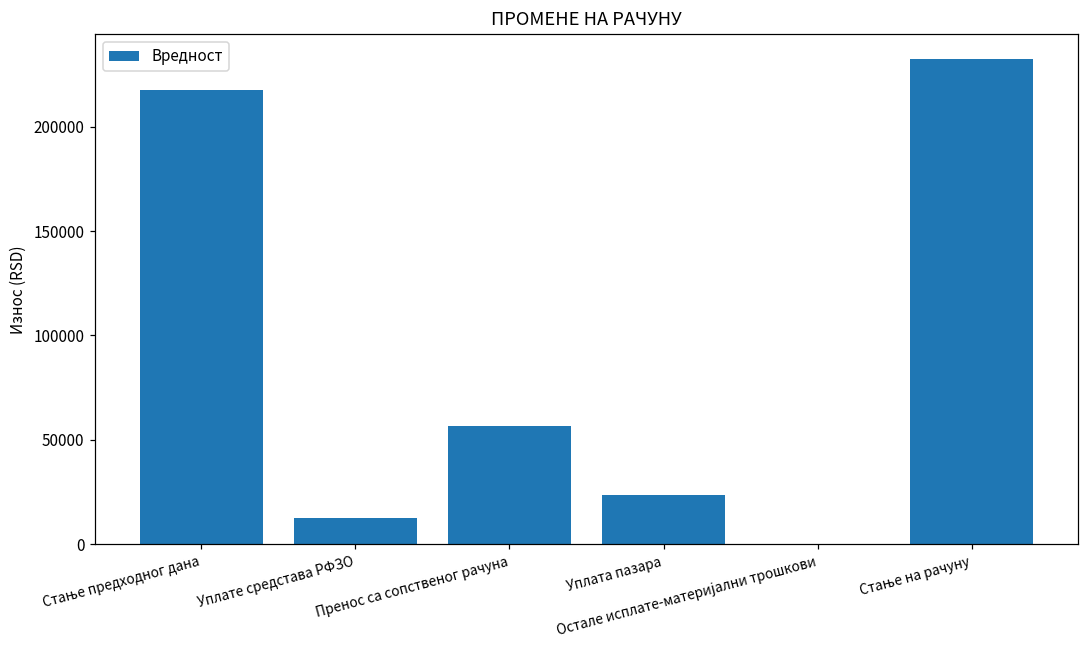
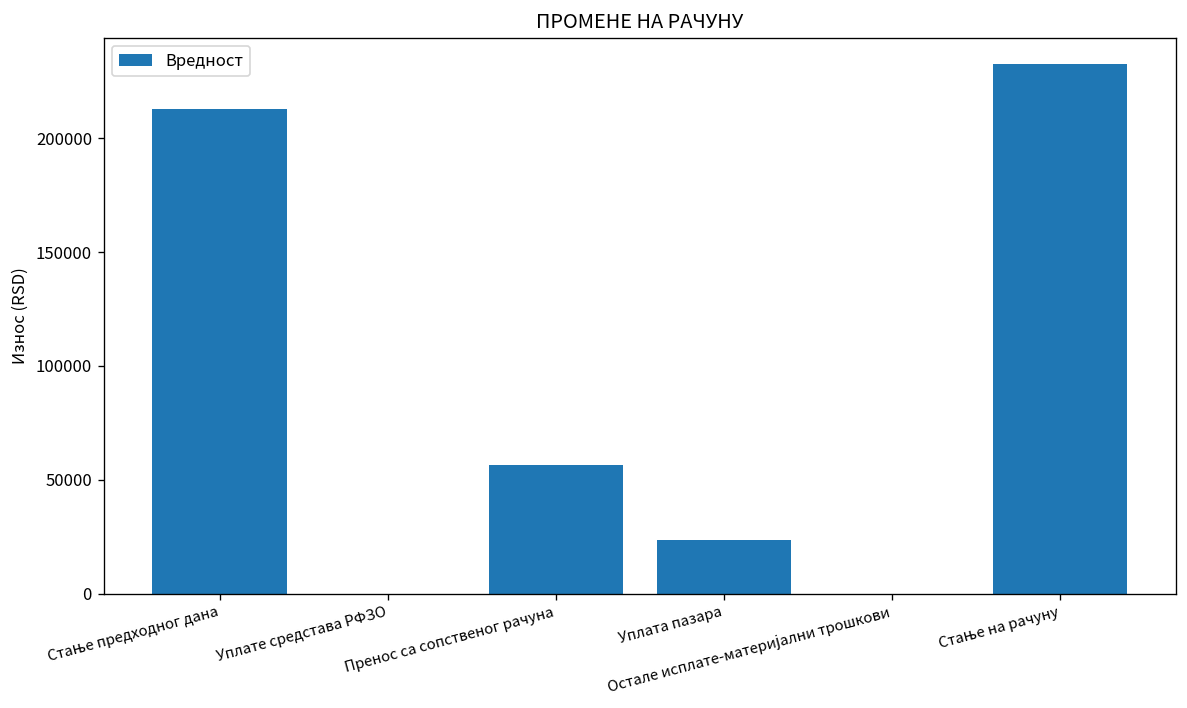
  {
-   "Стање предходног дана": 217000,
-   "Уплате средстава РФЗО": 13000,
+   "Стање предходног дана": 213000,
+   "Уплате средстава РФЗО": 0,
    "Пренос са сопственог рачуна": 56000,
    "Уплата пазара": 24000,
    "Остале исплате-материјални трошкови": 0,
    "Стање на рачуну": 233000
  }
